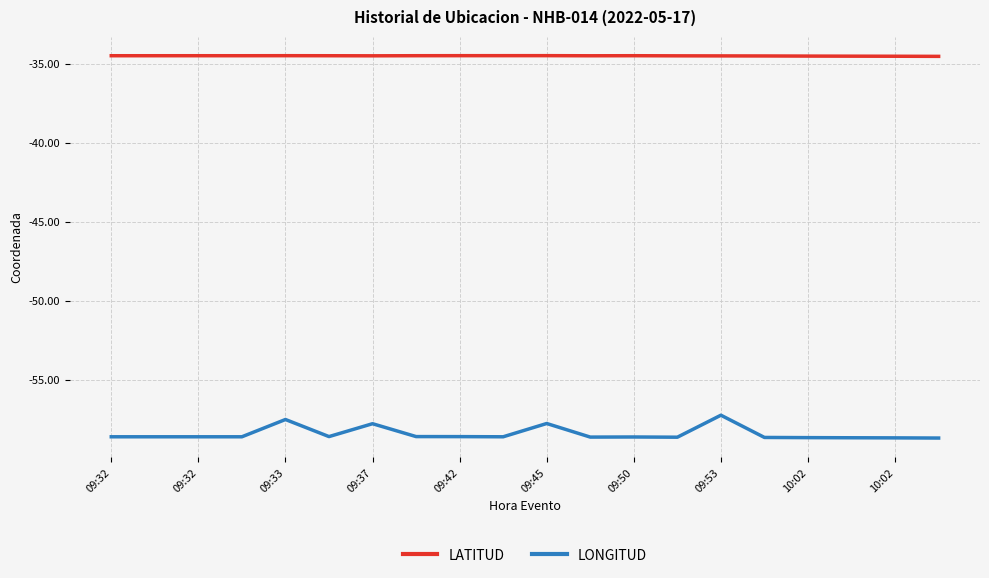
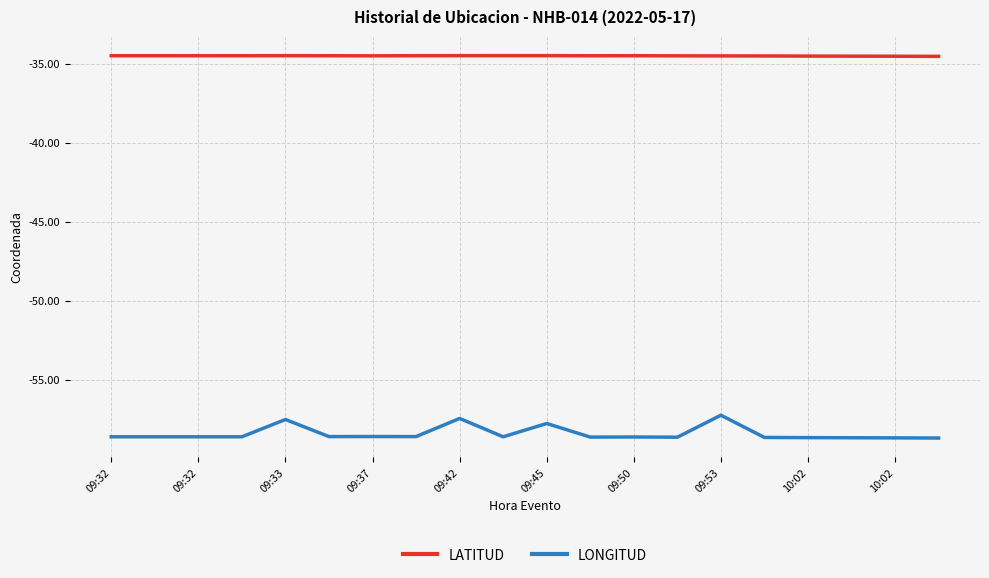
  {
    "LATITUD": {
      "09:33": -34.5,
      "09:37": -34.5,
      "09:42": -34.5,
      "09:45": -34.5,
      "09:53": -34.5
    },
    "LONGITUD": {
      "09:33": -57.5,
-     "09:37": -57.8,
-     "09:42": -58.6,
+     "09:37": -58.6,
+     "09:42": -57.4,
      "09:45": -57.8,
      "09:53": -57.2
    }
  }
